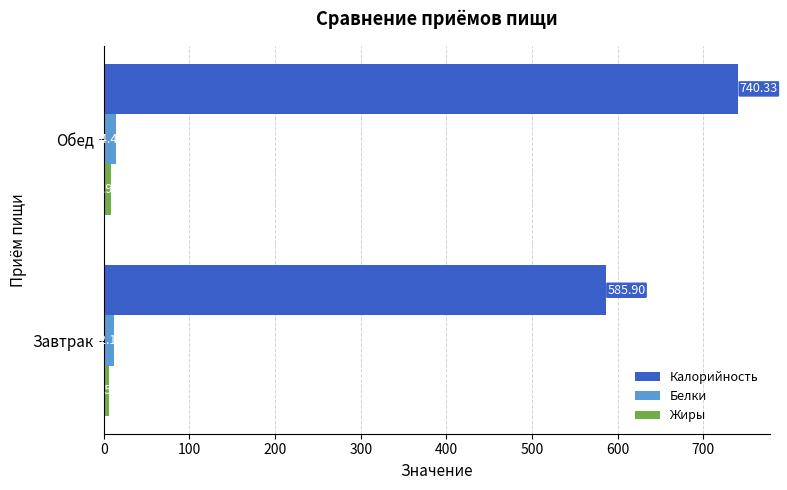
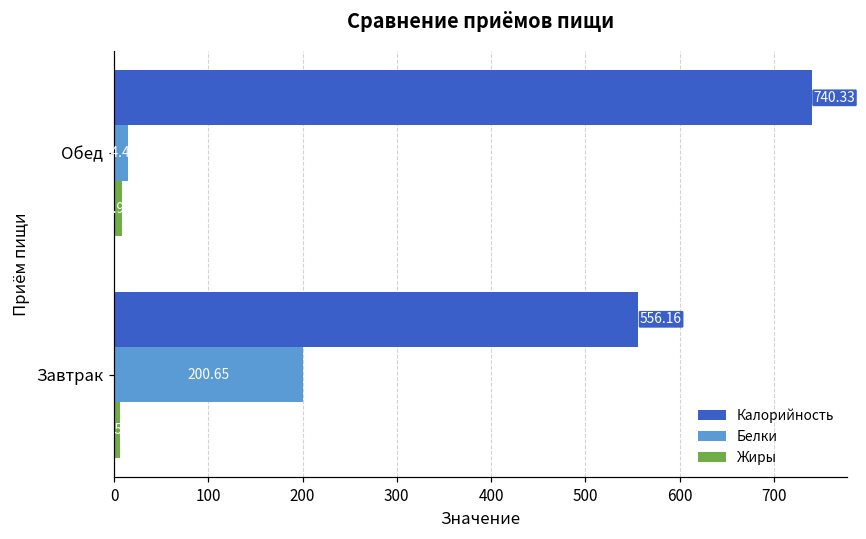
  {
    "Калорийность": {
-     "Завтрак": 585.90
+     "Завтрак": 556.16
    },
    "Белки": {
      "Обед": 10,
-     "Завтрак": 10
+     "Завтрак": 200
    },
    "Жиры": {
      "Обед": 10,
      "Завтрак": 10
    }
  }
